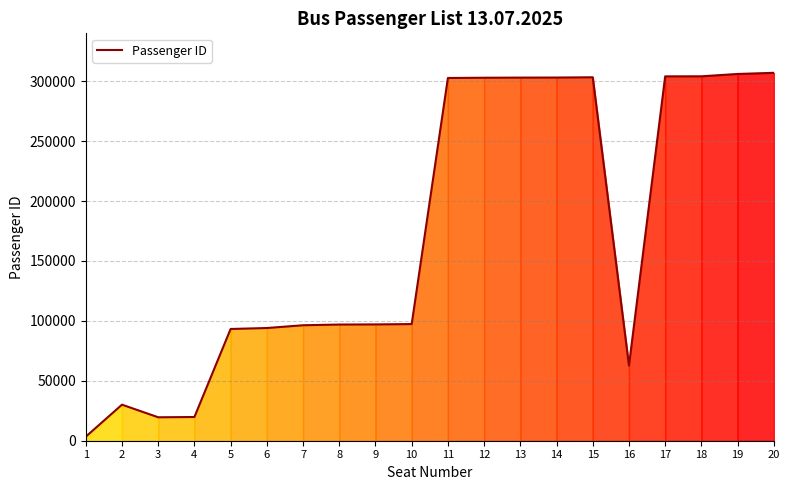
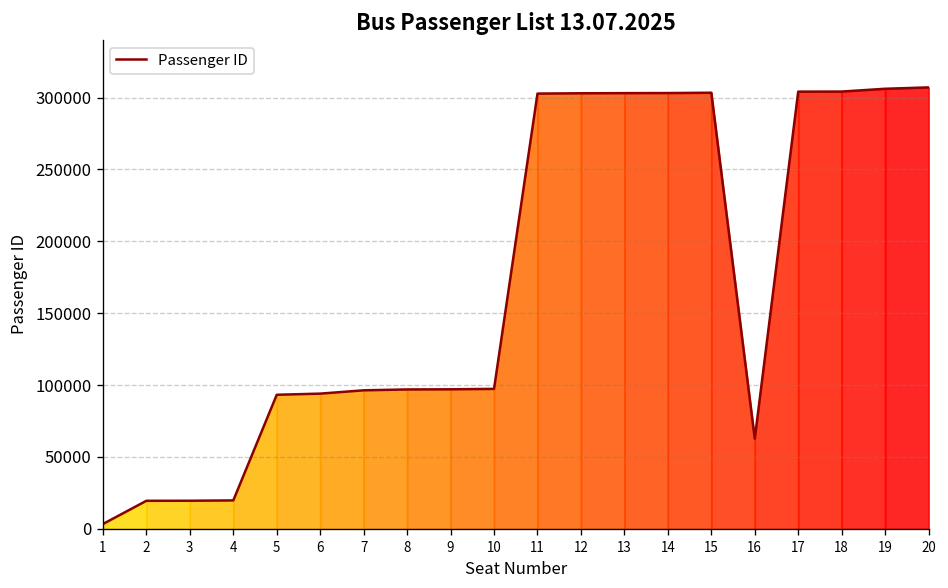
  {
    "Passenger ID": {
-     "2": 30000
+     "2": 20000
    }
  }
